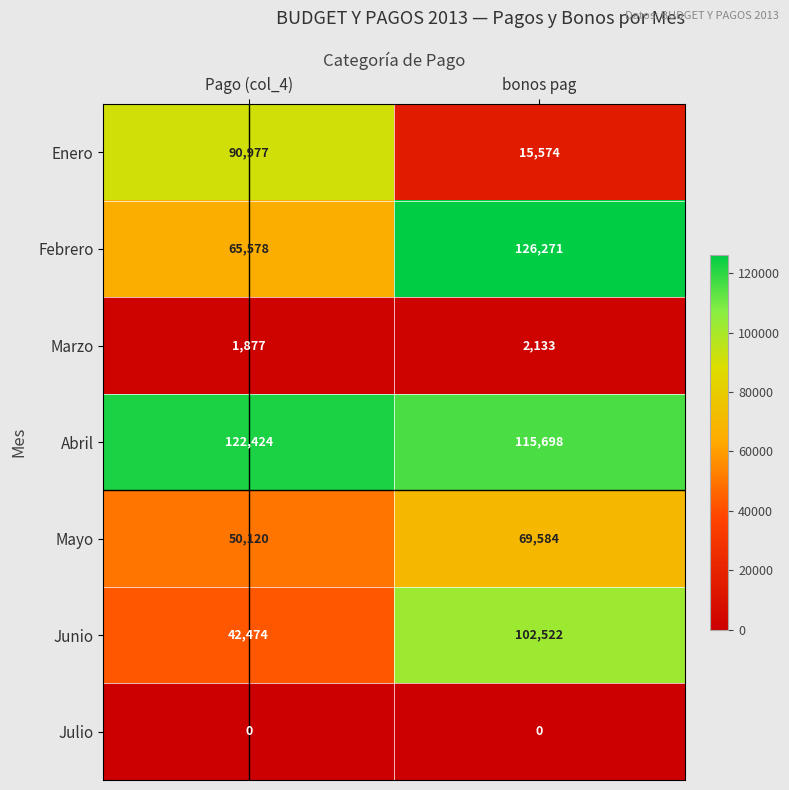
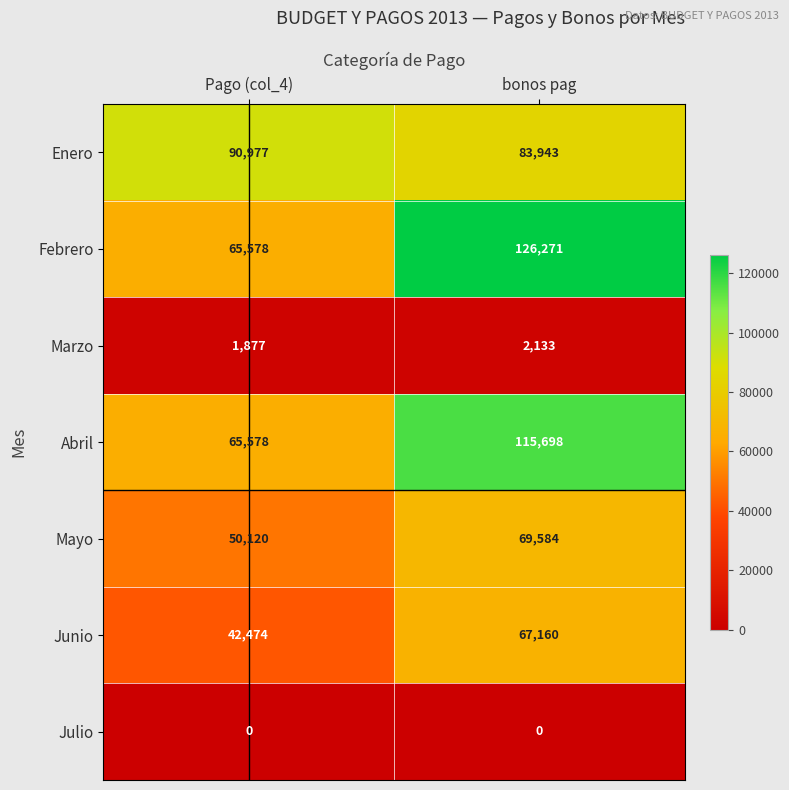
  {
    "Enero": {
      "Pago (col_4)": "90,977",
-     "bonos pag": "15,574"
+     "bonos pag": "83,943"
    },
    "Febrero": {
      "Pago (col_4)": "65,578",
      "bonos pag": "126,271"
    },
    "Marzo": {
      "Pago (col_4)": "1,877",
      "bonos pag": "2,133"
    },
    "Abril": {
-     "Pago (col_4)": "122,424",
+     "Pago (col_4)": "65,578",
      "bonos pag": "115,698"
    },
    "Mayo": {
      "Pago (col_4)": "50,120",
      "bonos pag": "69,584"
    },
    "Junio": {
      "Pago (col_4)": "42,474",
-     "bonos pag": "102,522"
+     "bonos pag": "67,160"
    },
    "Julio": {
      "Pago (col_4)": "0",
      "bonos pag": "0"
    }
  }
